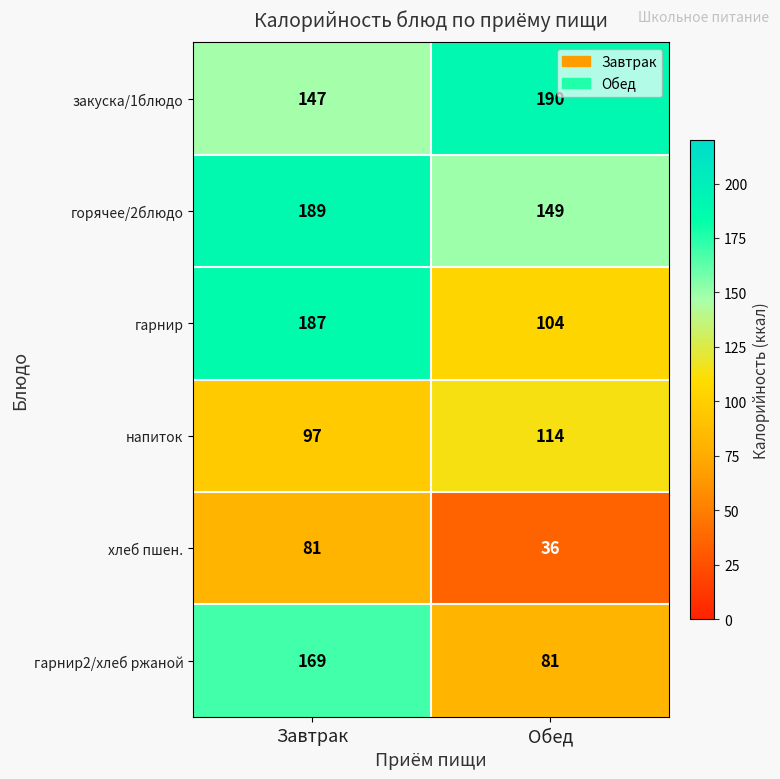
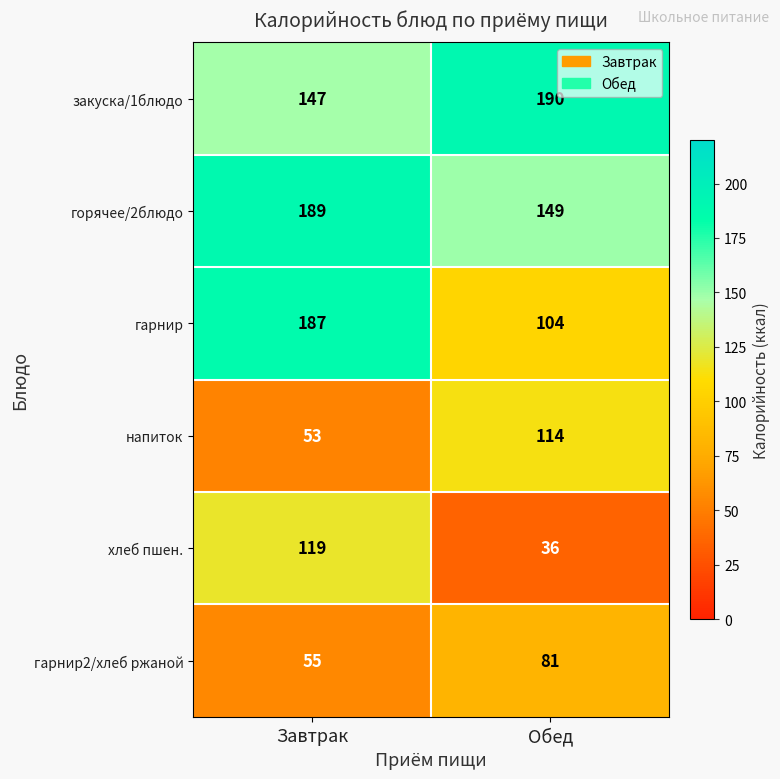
  {
    "закуска/1блюдо": {
      "Завтрак": 147
    },
    "горячее/2блюдо": {
      "Завтрак": 189,
      "Обед": 149
    },
    "гарнир": {
      "Завтрак": 187,
      "Обед": 104
    },
    "напиток": {
-     "Завтрак": 97,
+     "Завтрак": 53,
      "Обед": 114
    },
    "хлеб пшен.": {
-     "Завтрак": 81,
+     "Завтрак": 119,
      "Обед": 36
    },
    "гарнир2/хлеб ржаной": {
-     "Завтрак": 169,
+     "Завтрак": 55,
      "Обед": 81
    }
  }
